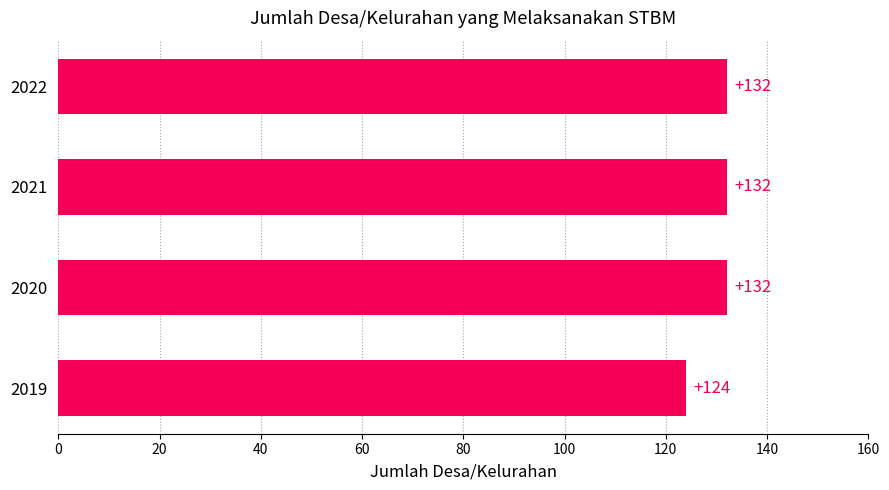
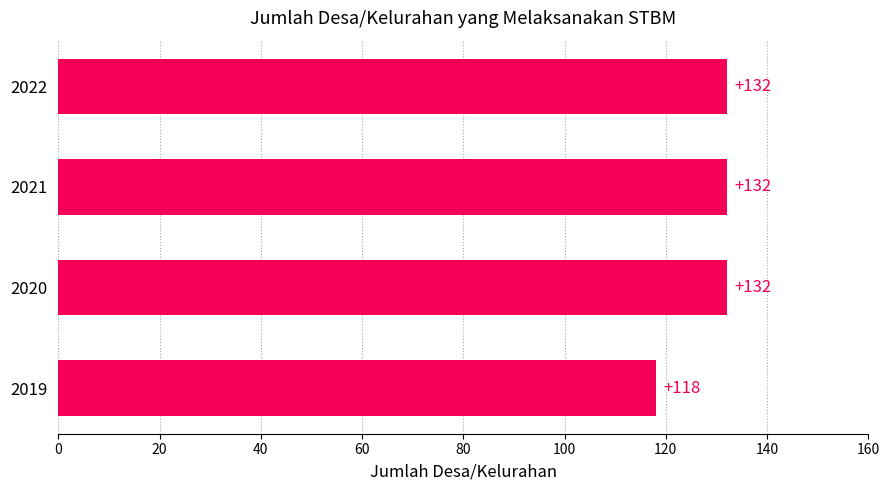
  {
    "2022": "+132",
    "2021": "+132",
    "2020": "+132",
-   "2019": "+124"
+   "2019": "+118"
  }
